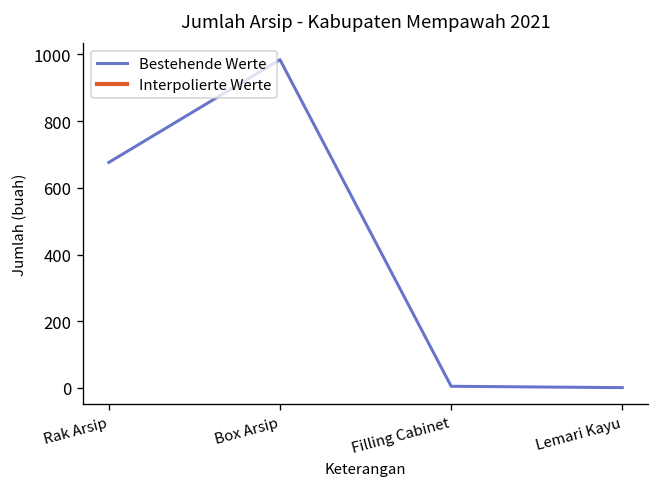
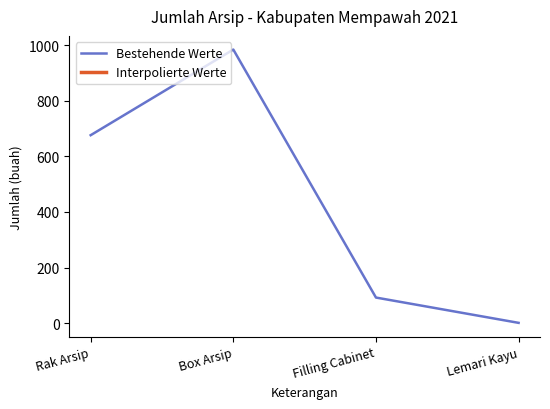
  {
    "Bestehende Werte": {
      "Rak Arsip": 680,
-     "Filling Cabinet": 10,
+     "Filling Cabinet": 90,
      "Lemari Kayu": 0
    }
  }
